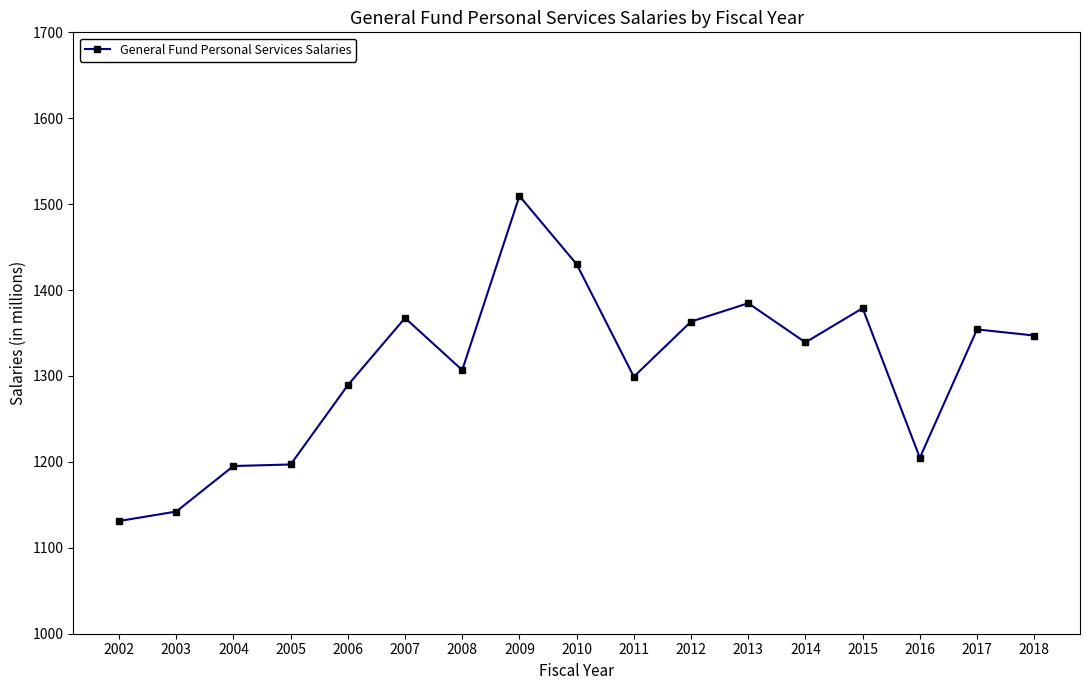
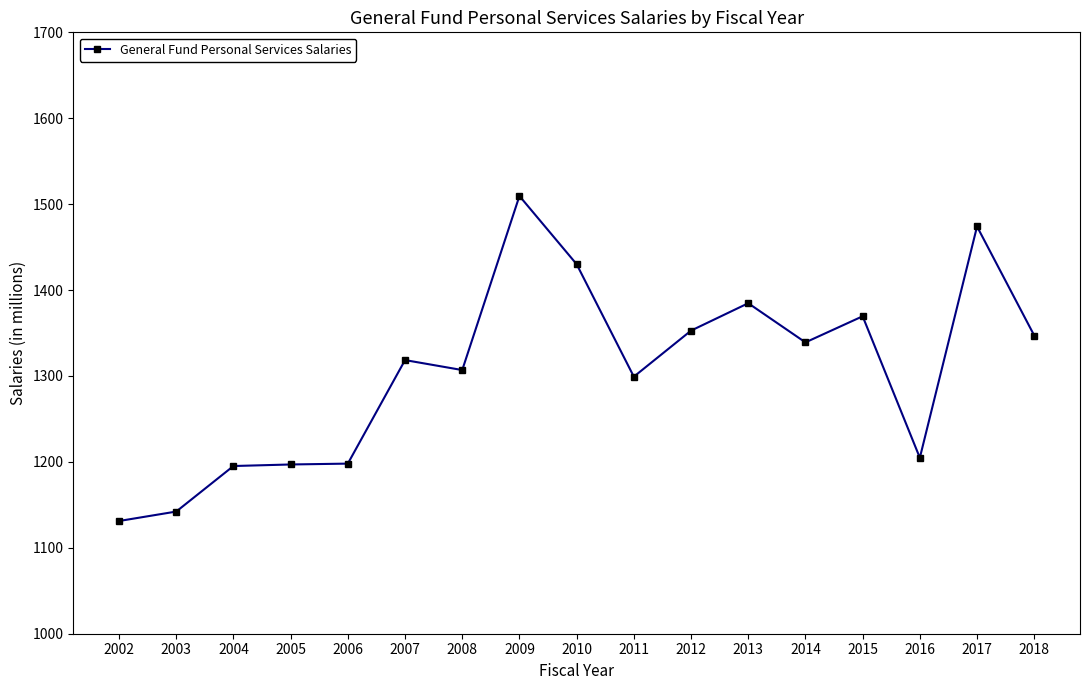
  {
    "2002": 1130,
    "2003": 1140,
    "2004": 1200,
    "2005": 1200,
-   "2006": 1290,
-   "2007": 1370,
+   "2006": 1200,
+   "2007": 1320,
    "2008": 1310,
    "2009": 1510,
    "2010": 1430,
    "2011": 1300,
-   "2012": 1360,
+   "2012": 1350,
    "2013": 1380,
    "2014": 1340,
-   "2015": 1380,
+   "2015": 1370,
    "2016": 1200,
-   "2017": 1350,
+   "2017": 1470,
    "2018": 1350
  }
